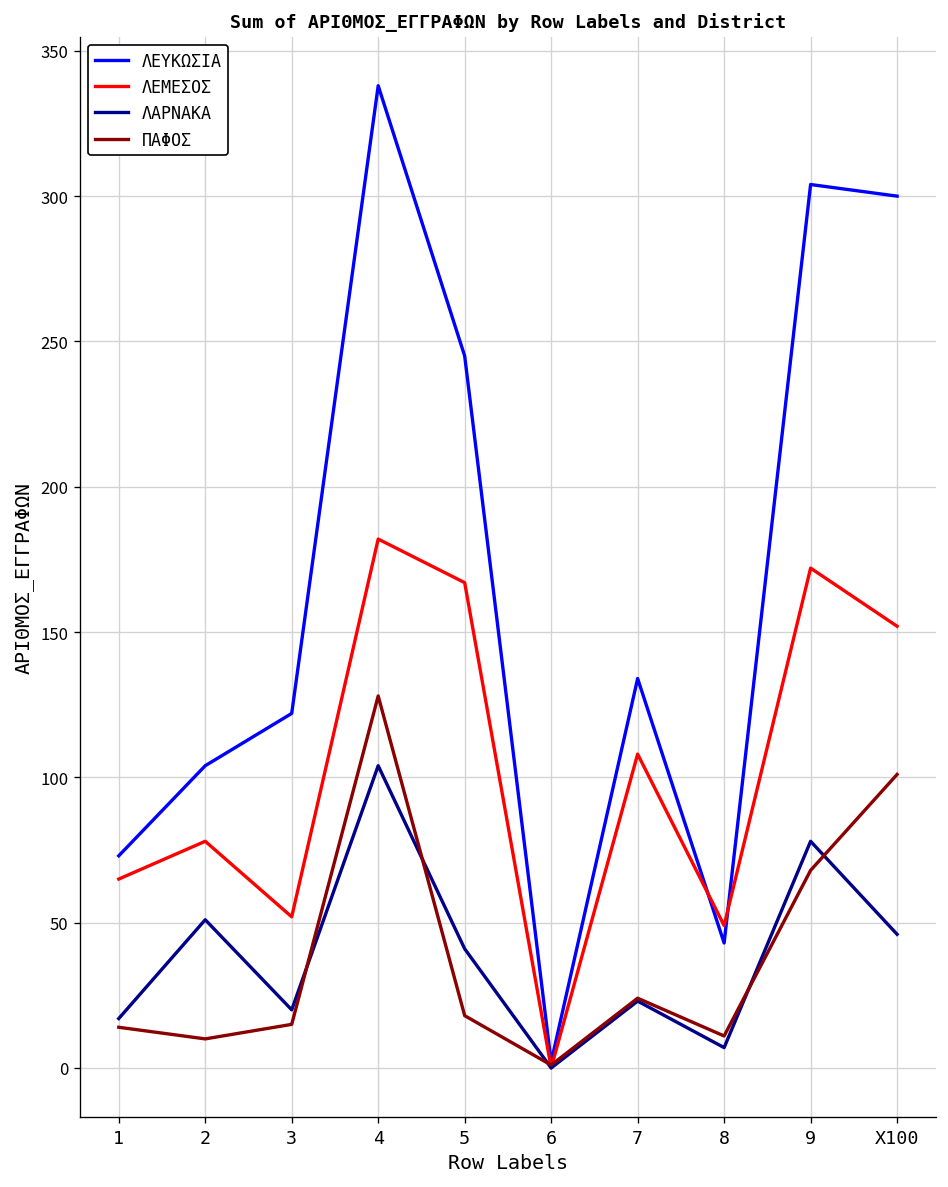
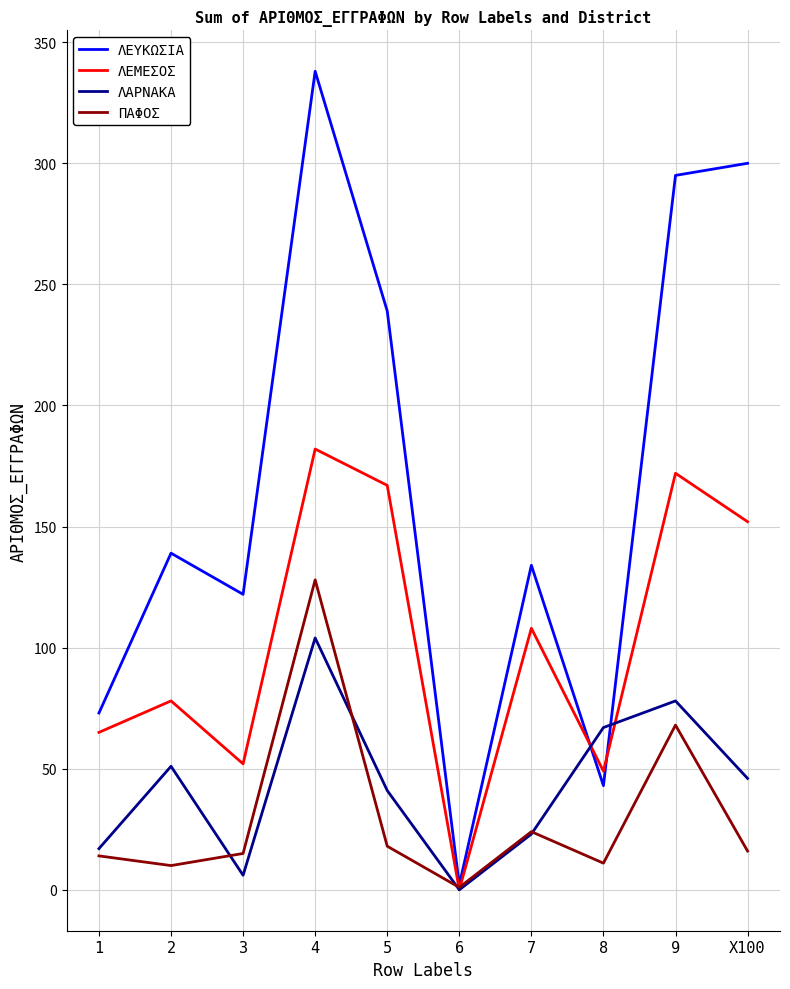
  {
    "ΛΕΥΚΩΣΙΑ": {
      "1": 73,
-     "2": 104,
+     "2": 139,
      "3": 122,
      "4": 338,
-     "5": 245,
+     "5": 239,
      "7": 134,
      "8": 43,
-     "9": 304,
+     "9": 295,
      "X100": 300
    },
    "ΛΕΜΕΣΟΣ": {
      "1": 65,
      "2": 78,
      "3": 52,
      "4": 182,
      "5": 167,
      "7": 108,
      "8": 49,
      "9": 172,
      "X100": 152
    },
    "ΛΑΡΝΑΚΑ": {
      "1": 17,
      "2": 51,
-     "3": 20,
+     "3": 6,
      "4": 104,
      "5": 41,
-     "8": 7,
+     "8": 67,
      "9": 78,
      "X100": 46
    },
    "ΠΑΦΟΣ": {
      "1": 14,
      "2": 10,
      "3": 15,
      "4": 128,
      "5": 18,
      "8": 11,
      "9": 68,
-     "X100": 101
+     "X100": 16
    }
  }
